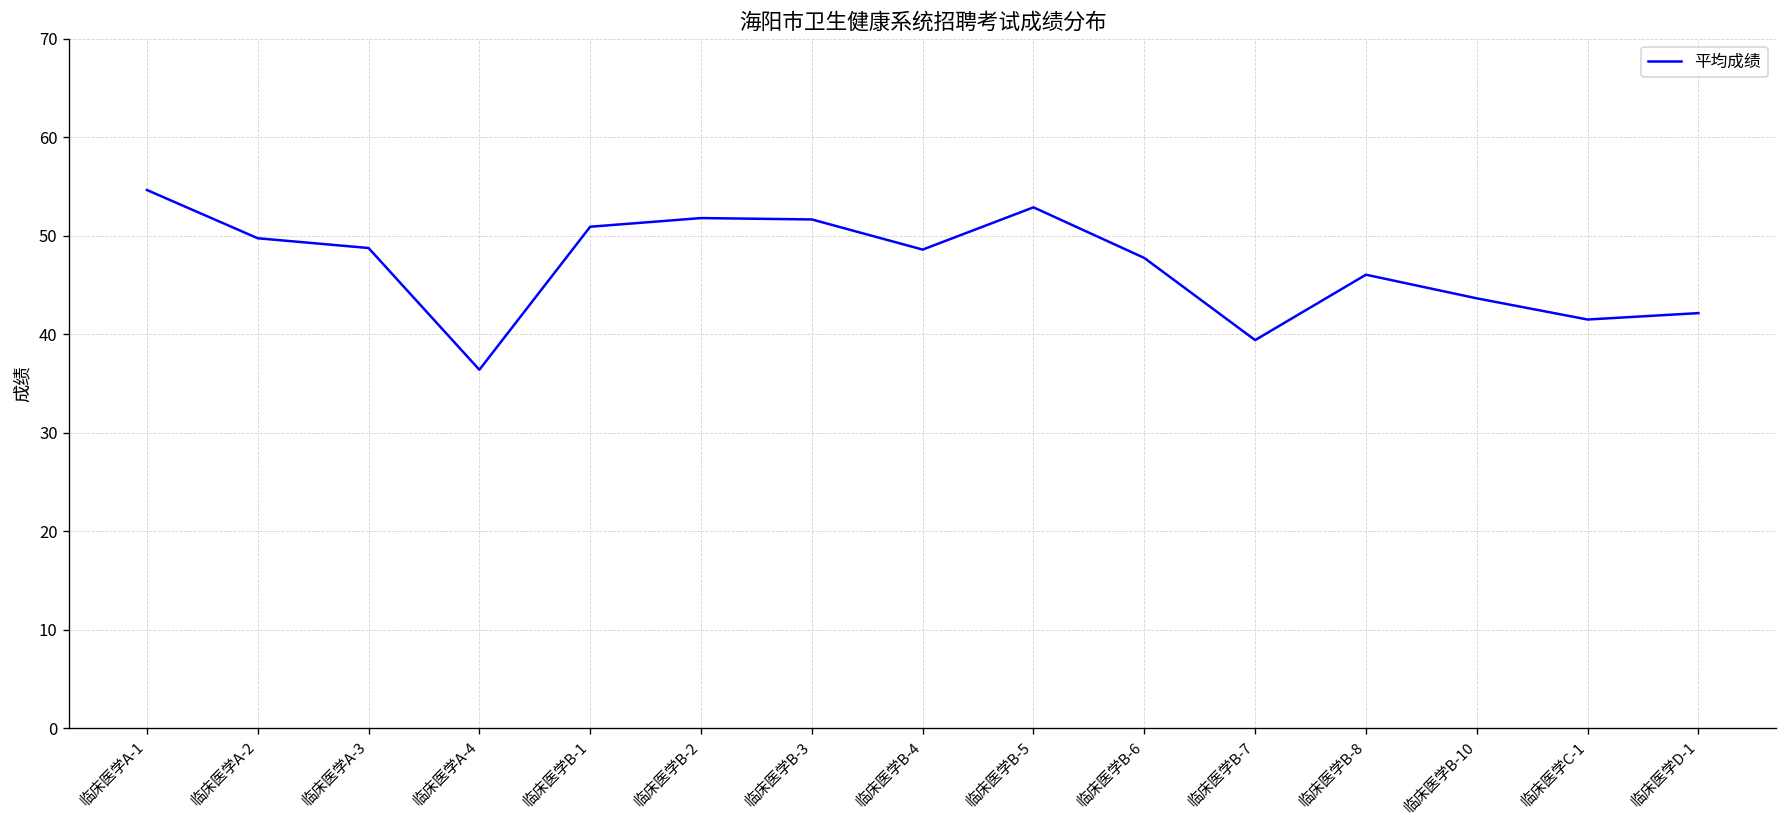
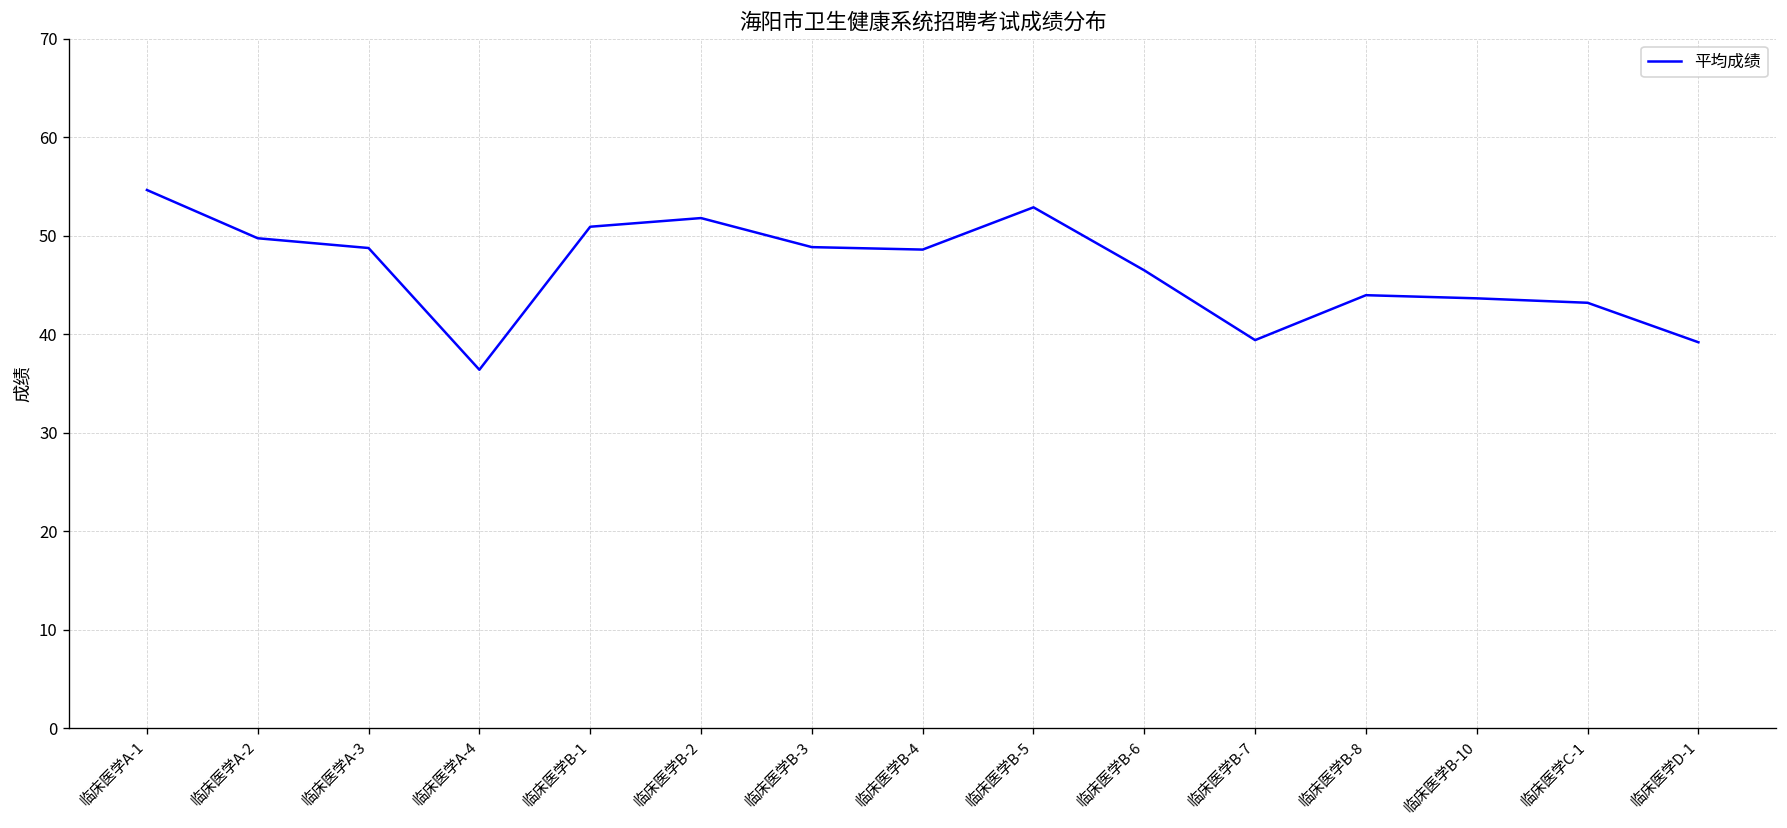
  {
    "临床医学A-1": 55,
    "临床医学A-2": 50,
    "临床医学A-3": 49,
    "临床医学A-4": 36,
    "临床医学B-1": 51,
    "临床医学B-2": 52,
-   "临床医学B-3": 52,
+   "临床医学B-3": 49,
    "临床医学B-4": 49,
    "临床医学B-5": 53,
-   "临床医学B-6": 48,
+   "临床医学B-6": 46,
    "临床医学B-7": 39,
-   "临床医学B-8": 46,
+   "临床医学B-8": 44,
    "临床医学B-10": 44,
-   "临床医学C-1": 42,
-   "临床医学D-1": 42
+   "临床医学C-1": 43,
+   "临床医学D-1": 39
  }
